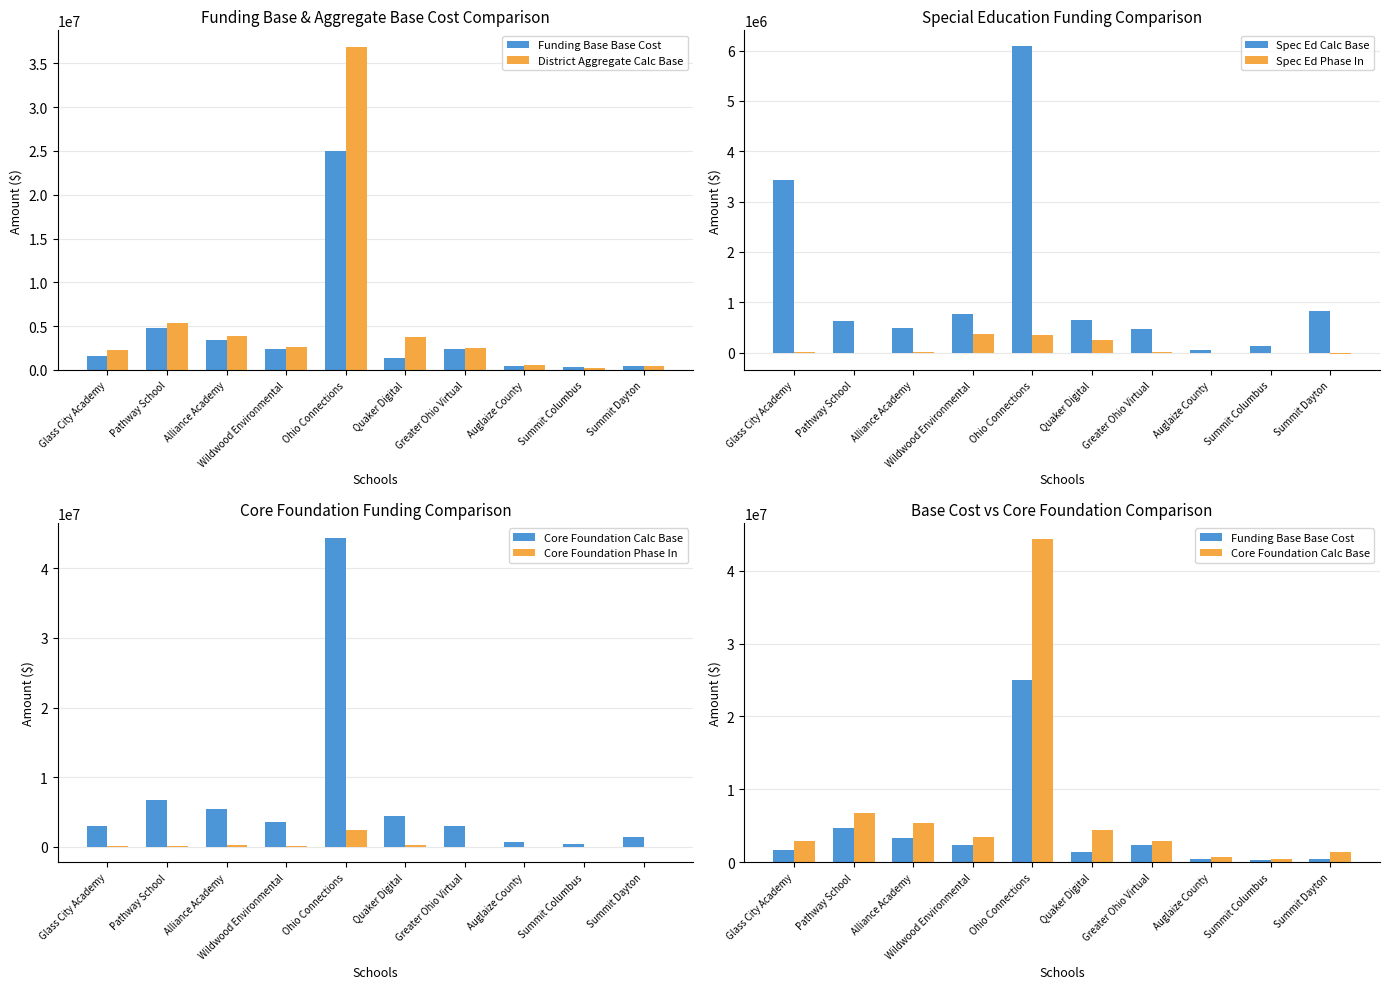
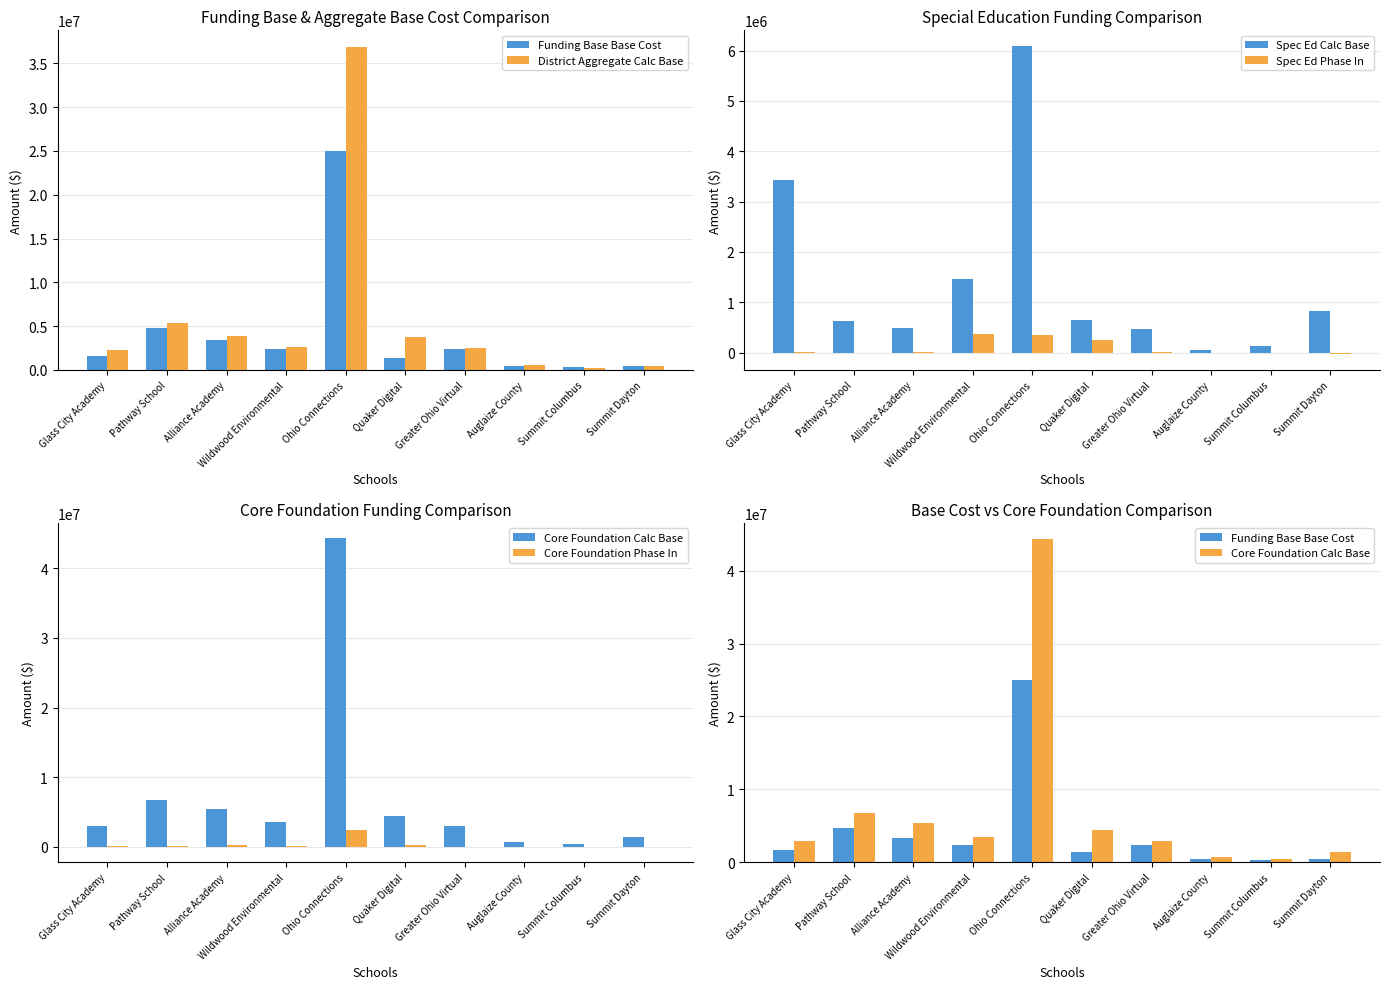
  {
    "Funding Base & Aggregate Base Cost Comparison": {
      "Funding Base Base Cost": {
        "Glass City Academy": 2000000,
        "Pathway School": 5000000,
        "Alliance Academy": 3000000,
        "Wildwood Environmental": 2000000,
        "Ohio Connections": 25000000,
        "Quaker Digital": 1000000,
        "Greater Ohio Virtual": 2000000,
        "Auglaize County": 0,
        "Summit Columbus": 0,
        "Summit Dayton": 0
      },
      "District Aggregate Calc Base": {
        "Glass City Academy": 2000000,
        "Pathway School": 5000000,
        "Alliance Academy": 4000000,
        "Wildwood Environmental": 3000000,
        "Ohio Connections": 37000000,
        "Quaker Digital": 4000000,
        "Greater Ohio Virtual": 2000000,
        "Auglaize County": 1000000,
        "Summit Dayton": 0
      }
    },
    "Special Education Funding Comparison": {
      "Spec Ed Calc Base": {
        "Glass City Academy": 3400000,
        "Pathway School": 600000,
        "Alliance Academy": 500000,
-       "Wildwood Environmental": 800000,
+       "Wildwood Environmental": 1500000,
        "Ohio Connections": 6100000,
        "Quaker Digital": 600000,
        "Greater Ohio Virtual": 500000,
        "Summit Columbus": 100000,
        "Summit Dayton": 800000
      },
      "Spec Ed Phase In": {
        "Wildwood Environmental": 400000,
        "Ohio Connections": 300000,
        "Quaker Digital": 200000
      }
    },
    "Core Foundation Funding Comparison": {
      "Core Foundation Phase In": {
        "Ohio Connections": 2000000
      }
    },
    "Base Cost vs Core Foundation Comparison": {
      "Funding Base Base Cost": {
        "Glass City Academy": 2000000,
        "Pathway School": 5000000,
        "Alliance Academy": 3000000,
        "Wildwood Environmental": 2000000,
        "Ohio Connections": 25000000,
        "Quaker Digital": 1000000,
        "Greater Ohio Virtual": 2000000,
        "Auglaize County": 0,
        "Summit Dayton": 0
      },
      "Core Foundation Calc Base": {
        "Glass City Academy": 3000000,
        "Pathway School": 7000000,
        "Alliance Academy": 5000000,
        "Wildwood Environmental": 4000000,
        "Ohio Connections": 44000000,
        "Quaker Digital": 4000000,
        "Greater Ohio Virtual": 3000000,
        "Auglaize County": 1000000,
        "Summit Columbus": 0,
        "Summit Dayton": 1000000
      }
    }
  }
